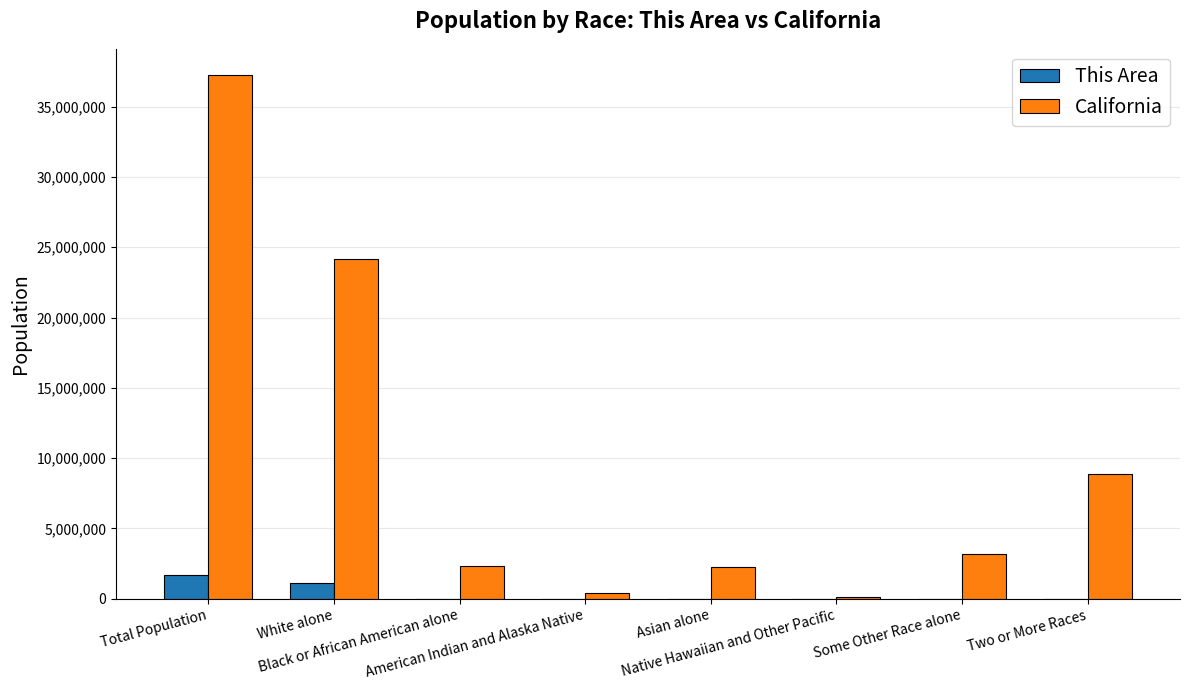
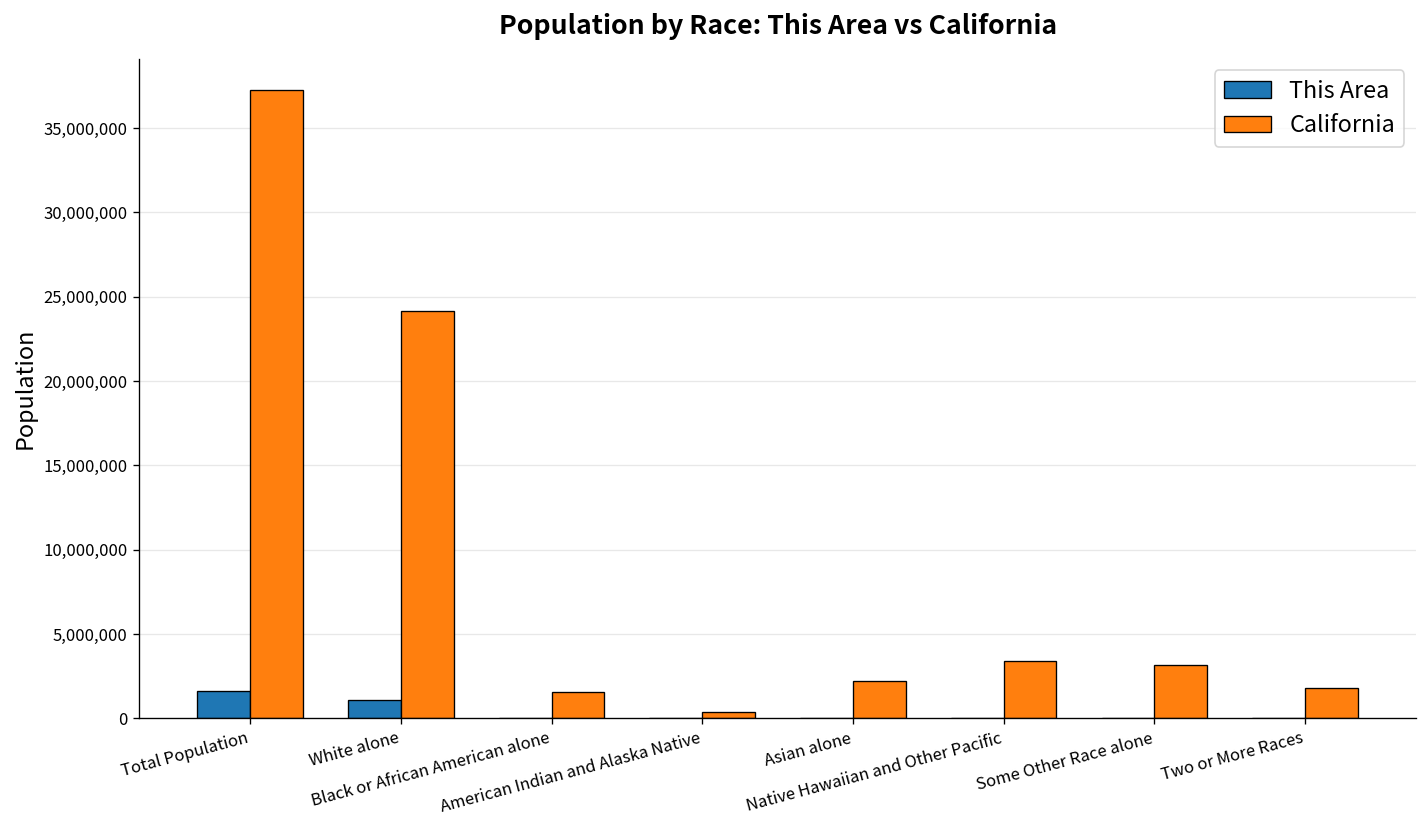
  {
    "This Area": {
      "Total Population": "1,600,000",
      "White alone": "1,100,000"
    },
    "California": {
      "Total Population": "37,300,000",
      "White alone": "24,200,000",
-     "Black or African American alone": "2,300,000",
+     "Black or African American alone": "1,600,000",
      "American Indian and Alaska Native": "400,000",
      "Asian alone": "2,200,000",
-     "Native Hawaiian and Other Pacific": "100,000",
+     "Native Hawaiian and Other Pacific": "3,400,000",
      "Some Other Race alone": "3,200,000",
-     "Two or More Races": "8,800,000"
+     "Two or More Races": "1,800,000"
    }
  }
